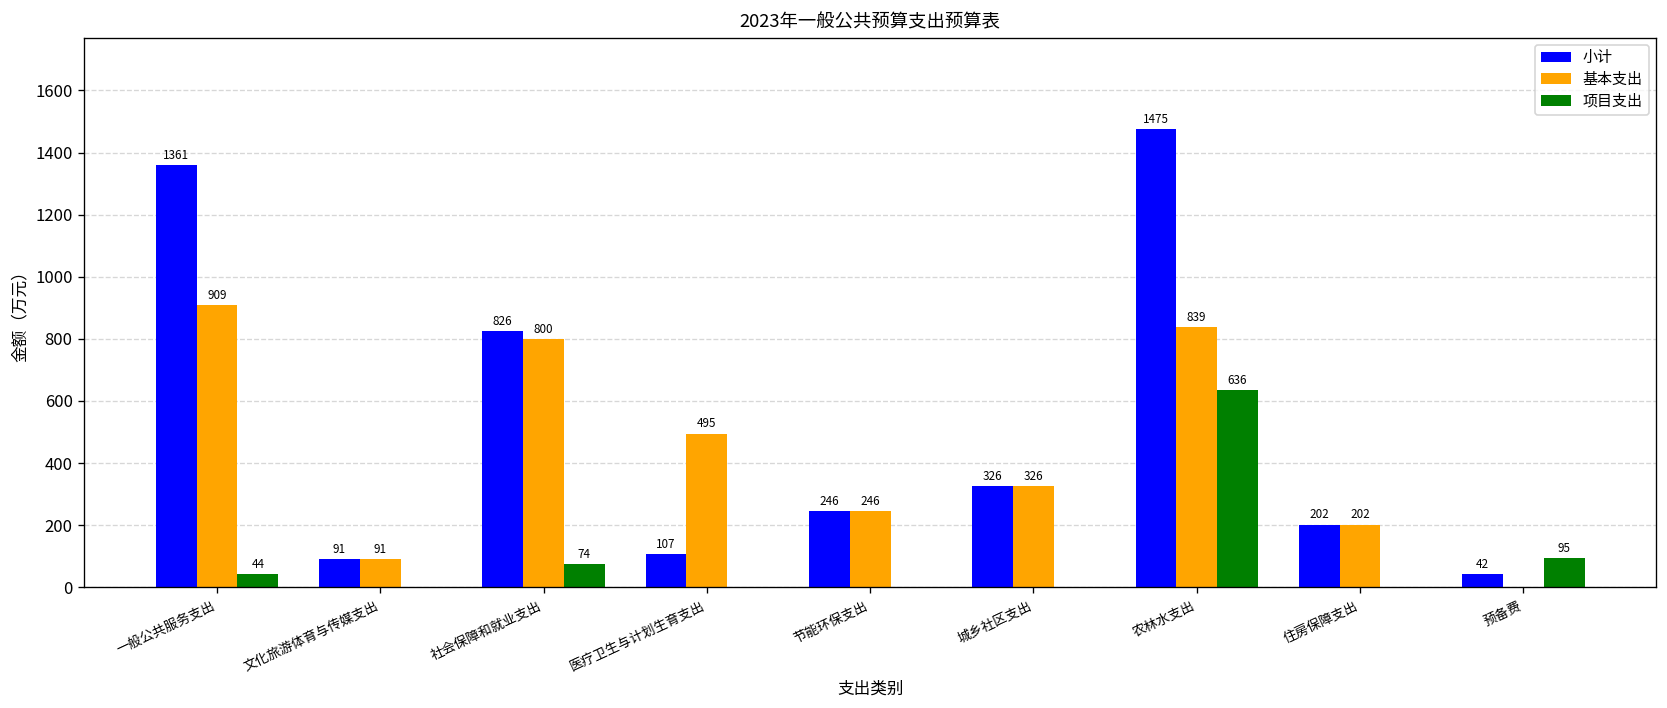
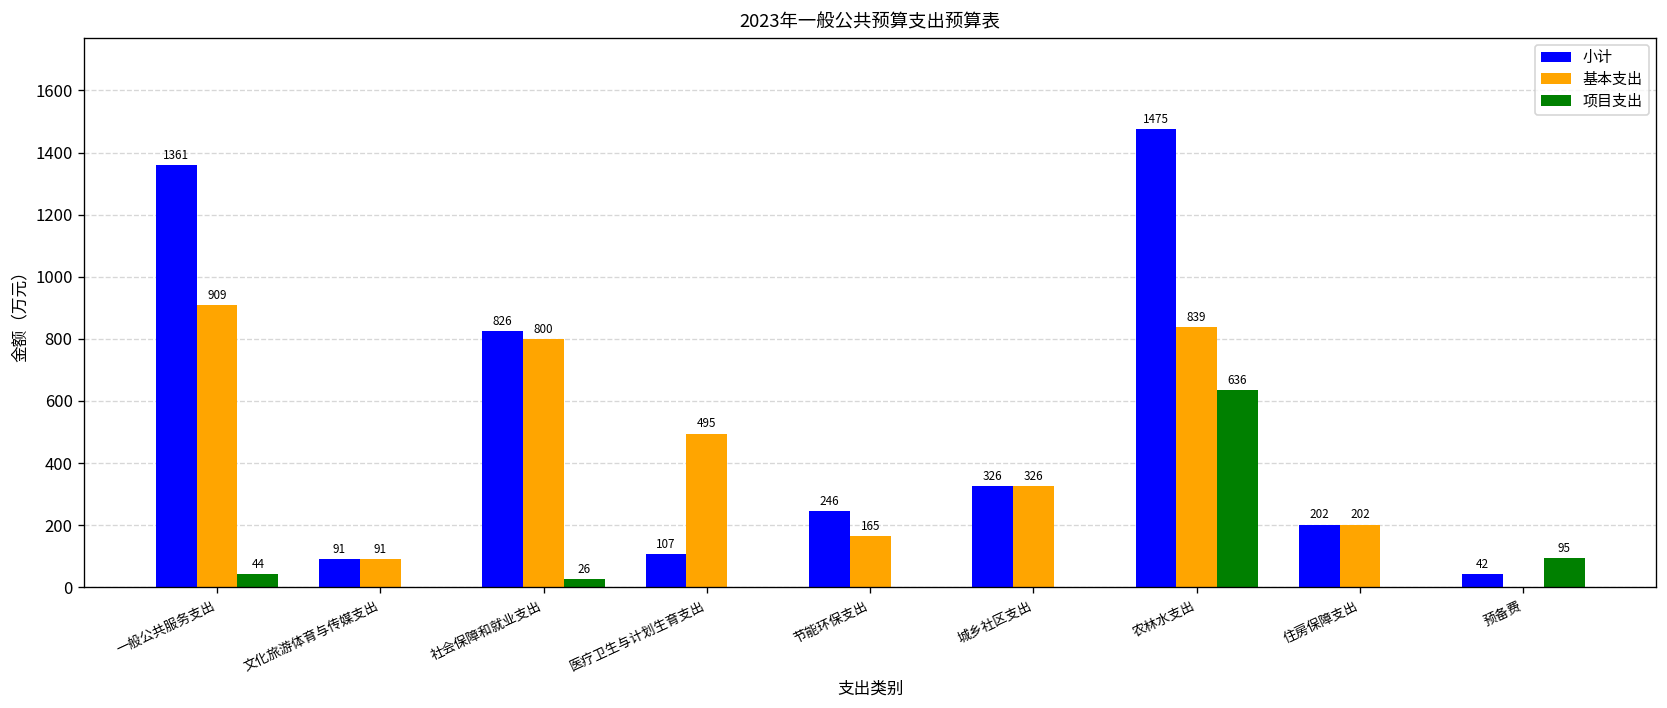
  {
    "小计": {
      "一般公共服务支出": 1361,
      "文化旅游体育与传媒支出": 91,
      "社会保障和就业支出": 826,
      "医疗卫生与计划生育支出": 107,
      "节能环保支出": 246,
      "城乡社区支出": 326,
      "农林水支出": 1475,
      "住房保障支出": 202,
      "预备费": 42
    },
    "基本支出": {
      "一般公共服务支出": 909,
      "文化旅游体育与传媒支出": 91,
      "社会保障和就业支出": 800,
      "医疗卫生与计划生育支出": 495,
-     "节能环保支出": 246,
+     "节能环保支出": 165,
      "城乡社区支出": 326,
      "农林水支出": 839,
      "住房保障支出": 202
    },
    "项目支出": {
      "一般公共服务支出": 44,
-     "社会保障和就业支出": 74,
+     "社会保障和就业支出": 26,
      "农林水支出": 636,
      "预备费": 95
    }
  }
